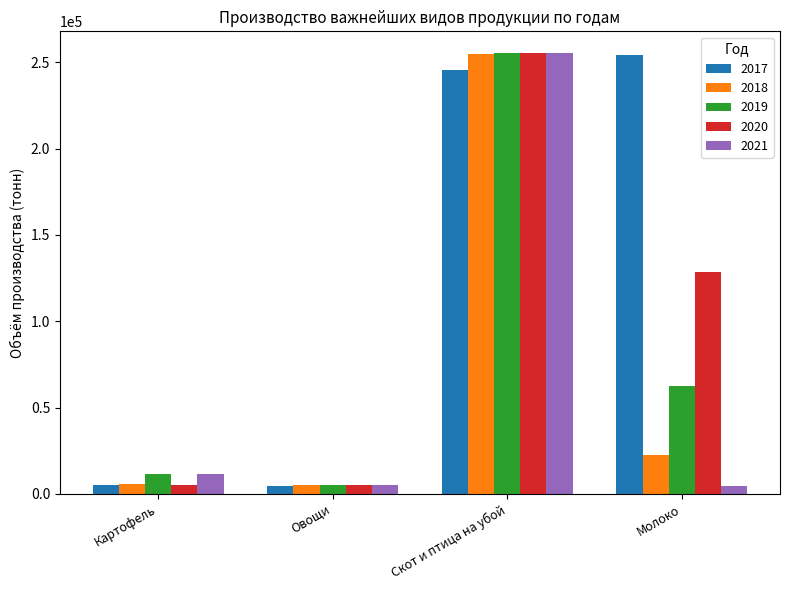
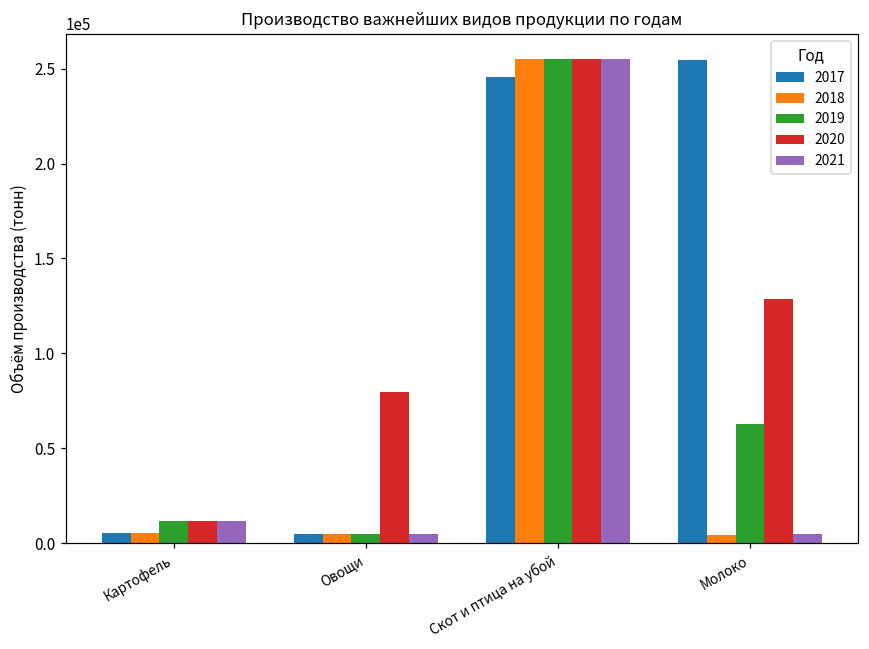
  {
    "2017": {
      "Картофель": 5000,
      "Овощи": 5000,
      "Скот и птица на убой": 246000,
      "Молоко": 254000
    },
    "2018": {
      "Картофель": 6000,
      "Овощи": 5000,
      "Скот и птица на убой": 255000,
-     "Молоко": 23000
+     "Молоко": 4000
    },
    "2019": {
      "Картофель": 12000,
      "Овощи": 5000,
      "Скот и птица на убой": 255000,
      "Молоко": 63000
    },
    "2020": {
-     "Картофель": 5000,
-     "Овощи": 5000,
+     "Картофель": 12000,
+     "Овощи": 80000,
      "Скот и птица на убой": 255000,
      "Молоко": 129000
    },
    "2021": {
      "Картофель": 12000,
      "Овощи": 5000,
      "Скот и птица на убой": 255000,
      "Молоко": 5000
    }
  }
